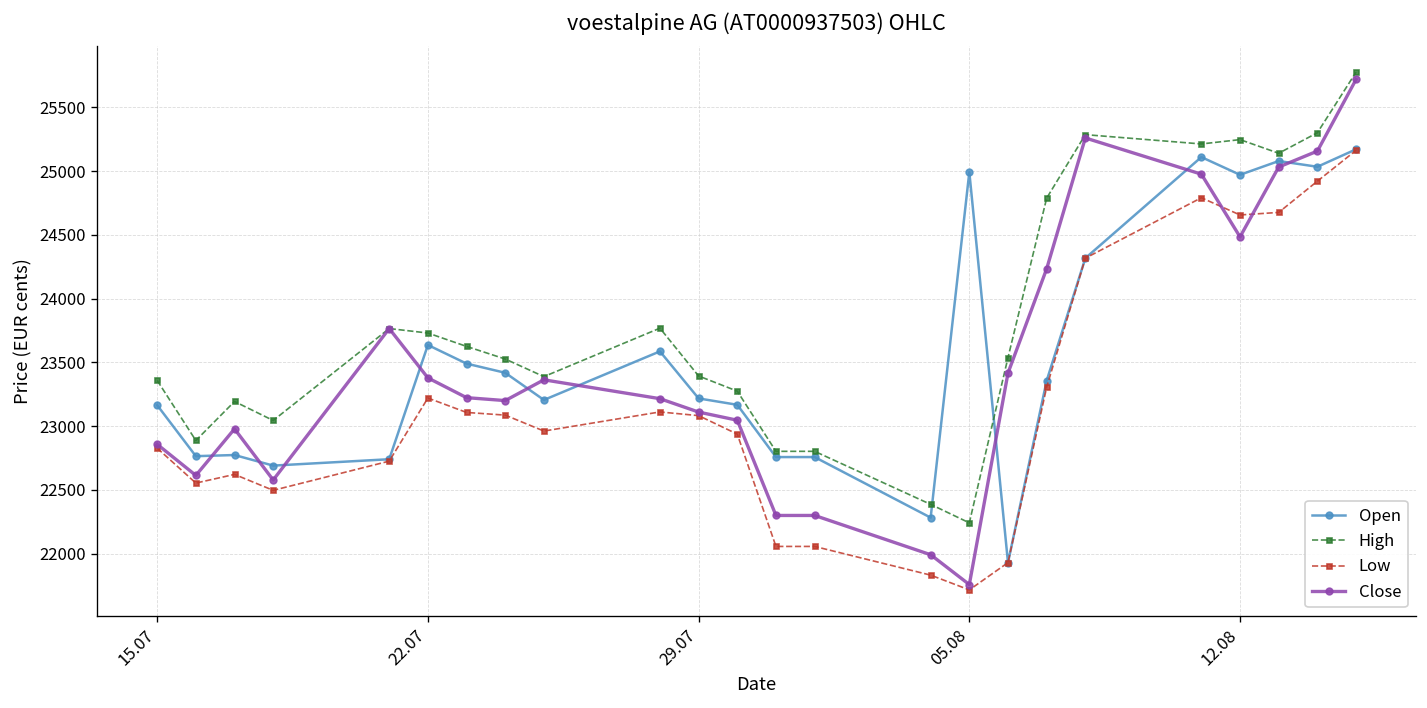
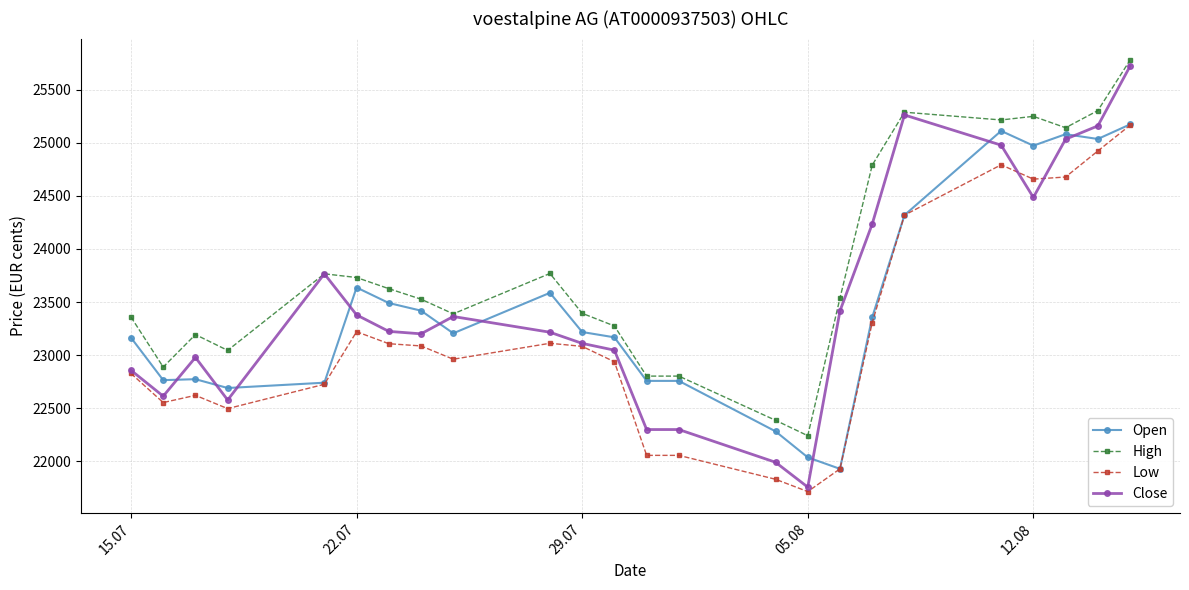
  {
    "Open": {
      "15.07": 23170,
      "22.07": 23640,
      "29.07": 23220,
-     "05.08": 24990,
+     "05.08": 22040,
      "12.08": 24970
    },
    "High": {
      "15.07": 23360,
      "22.07": 23730,
      "29.07": 23390,
      "05.08": 22240,
      "12.08": 25250
    },
    "Low": {
      "15.07": 22830,
      "22.07": 23220,
      "29.07": 23080,
      "05.08": 21720,
      "12.08": 24660
    },
    "Close": {
      "15.07": 22860,
      "22.07": 23380,
      "29.07": 23110,
      "05.08": 21760,
      "12.08": 24490
    }
  }
